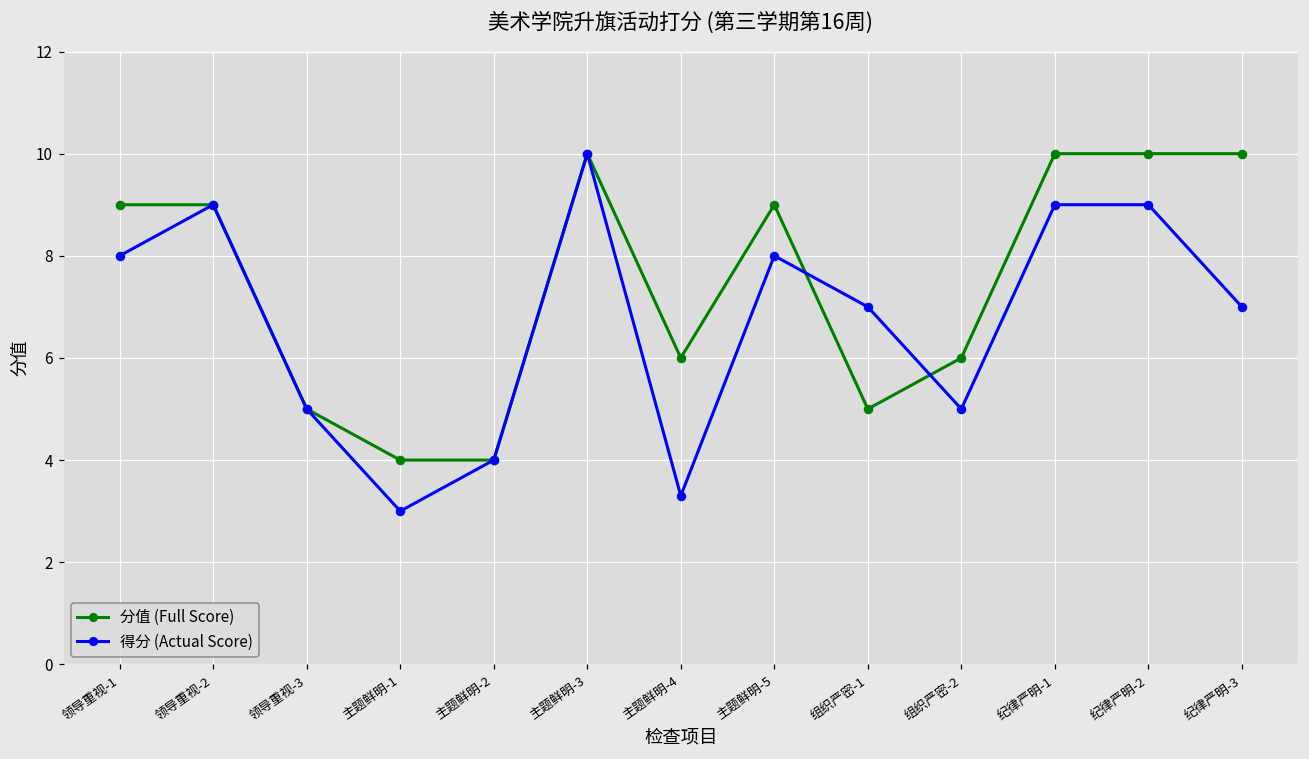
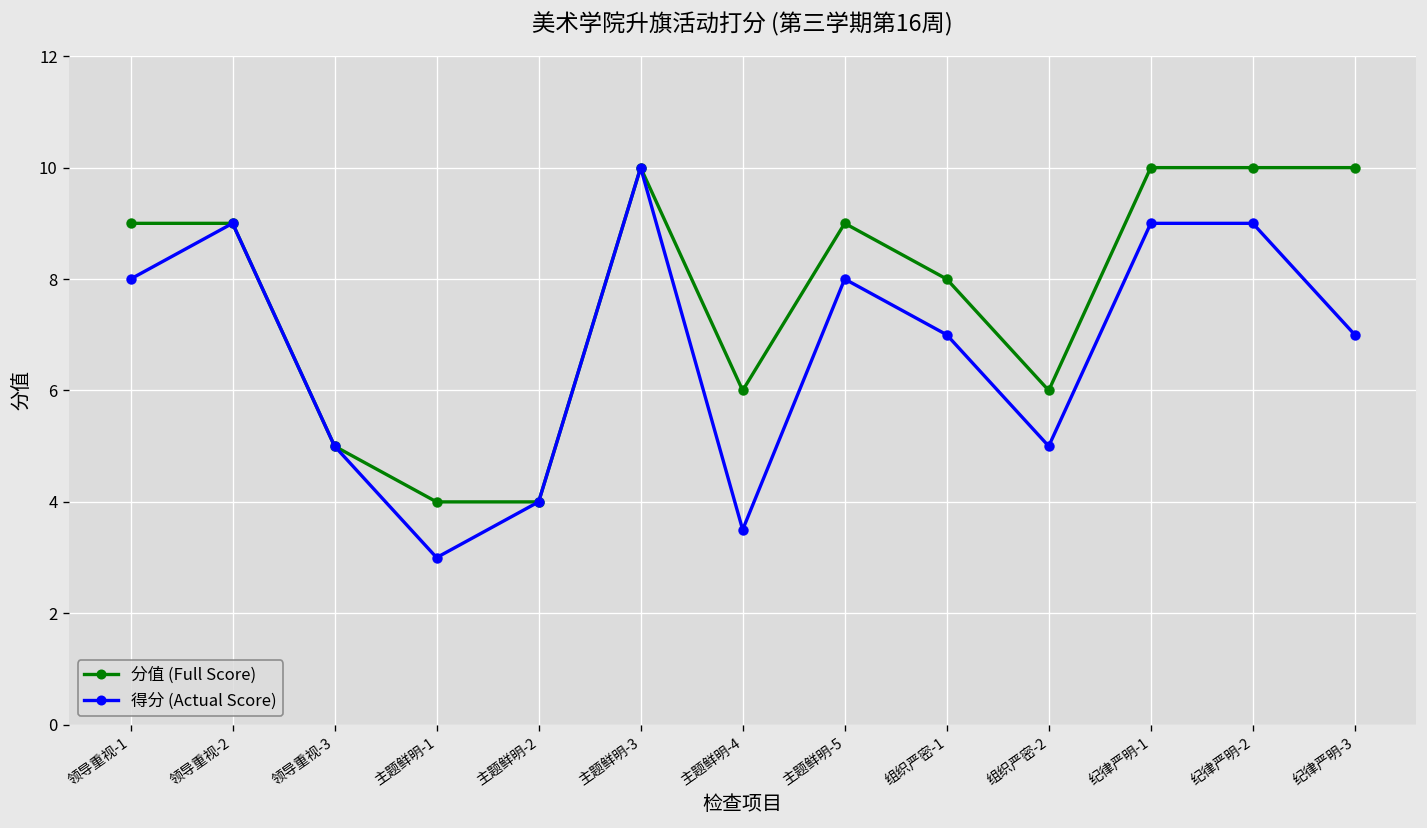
  {
    "分值 (Full Score)": {
      "领导重视-1": 9,
      "主题鲜明-1": 4,
      "主题鲜明-4": 6,
      "主题鲜明-5": 9,
-     "组织严密-1": 5,
+     "组织严密-1": 8,
      "组织严密-2": 6,
      "纪律严明-1": 10,
      "纪律严明-2": 10,
      "纪律严明-3": 10
    },
    "得分 (Actual Score)": {
      "领导重视-1": 8.0,
      "主题鲜明-1": 3.0,
-     "主题鲜明-4": 3.3,
+     "主题鲜明-4": 3.5,
      "主题鲜明-5": 8.0,
      "组织严密-1": 7.0,
      "组织严密-2": 5.0,
      "纪律严明-1": 9.0,
      "纪律严明-2": 9.0,
      "纪律严明-3": 7.0
    }
  }
